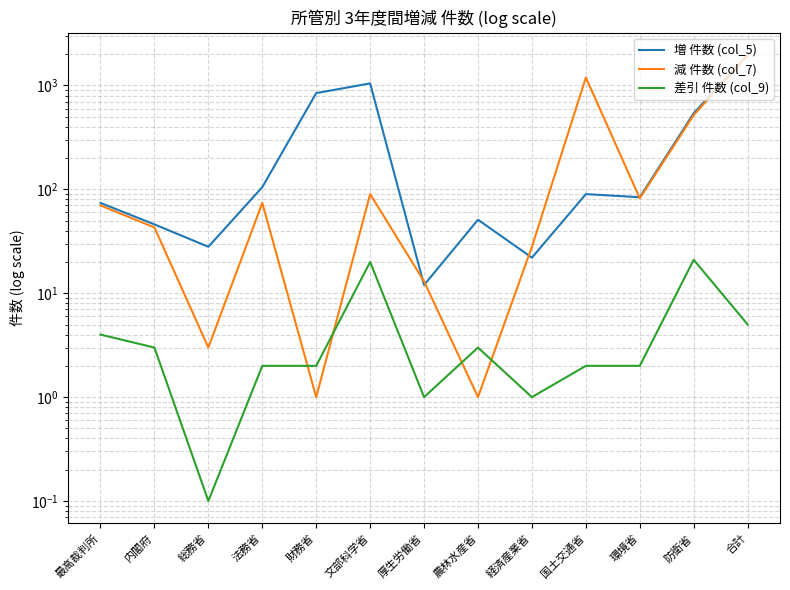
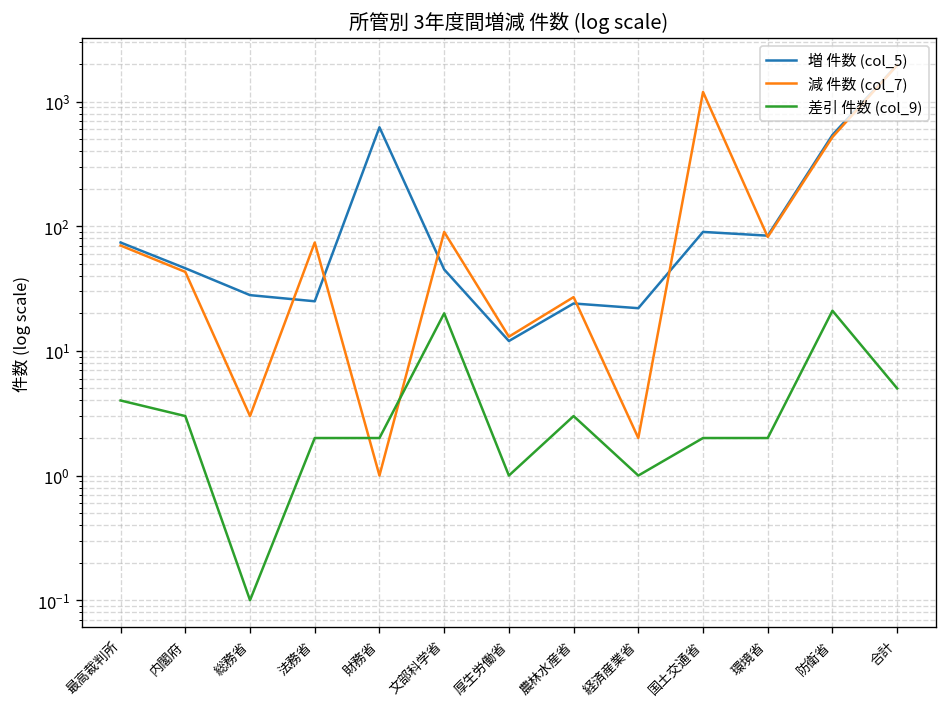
  {
    "増 件数 (col_5)": {
      "内閣府": 50,
      "総務省": 28,
-     "法務省": 110,
-     "財務省": 800,
-     "文部科学省": 1000,
+     "法務省": 25,
+     "財務省": 600,
+     "文部科学省": 45,
      "厚生労働省": 12,
-     "農林水産省": 50,
+     "農林水産省": 24,
      "経済産業省": 22,
      "国土交通省": 90
    },
    "減 件数 (col_7)": {
      "内閣府": 43,
      "総務省": 3,
      "法務省": 70,
      "財務省": 1,
      "文部科学省": 90,
      "厚生労働省": 13,
-     "農林水産省": 1,
-     "経済産業省": 28,
+     "農林水産省": 27,
+     "経済産業省": 2,
      "国土交通省": 1200
    },
    "差引 件数 (col_9)": {
      "最高裁判所": 4,
      "内閣府": 3,
      "総務省": 0.10,
      "法務省": 2,
      "財務省": 2,
      "文部科学省": 20,
      "厚生労働省": 1,
      "農林水産省": 3,
      "経済産業省": 1,
      "国土交通省": 2,
      "環境省": 2,
      "防衛省": 21,
      "合計": 5
    }
  }
